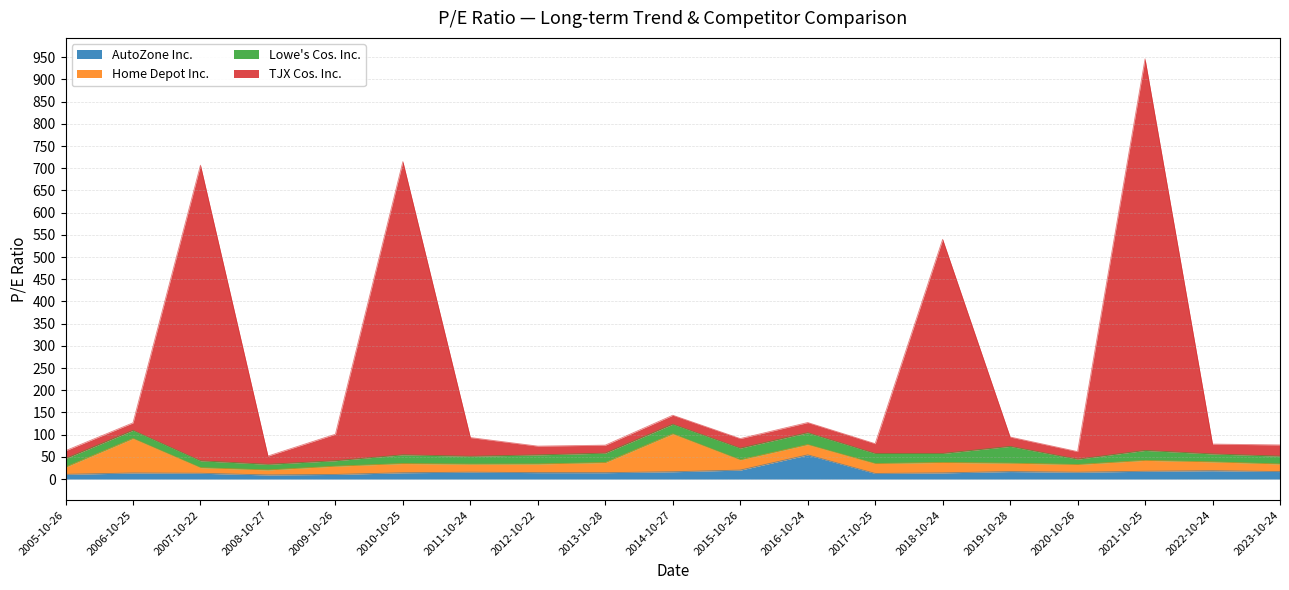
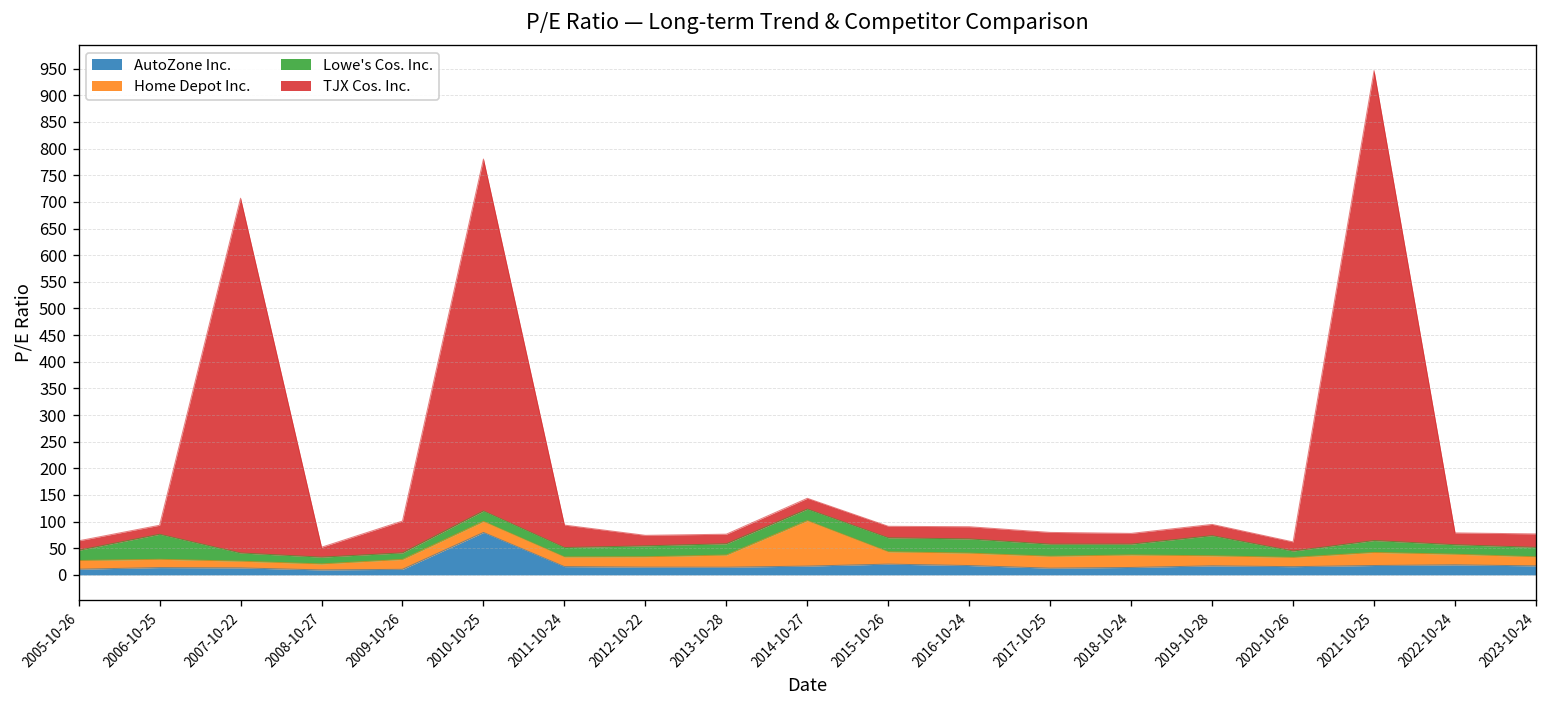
  {
    "AutoZone Inc.": {
      "2005-10-26": 10,
      "2006-10-25": 10,
      "2007-10-22": 10,
      "2008-10-27": 10,
      "2009-10-26": 10,
-     "2010-10-25": 10,
+     "2010-10-25": 80,
      "2011-10-24": 20,
      "2012-10-22": 10,
      "2013-10-28": 10,
      "2014-10-27": 20,
      "2015-10-26": 20,
-     "2016-10-24": 50,
+     "2016-10-24": 20,
      "2017-10-25": 10,
      "2018-10-24": 10,
      "2019-10-28": 20,
      "2020-10-26": 20,
      "2021-10-25": 20,
      "2022-10-24": 20,
      "2023-10-24": 20
    },
    "Home Depot Inc.": {
      "2005-10-26": 20,
-     "2006-10-25": 80,
+     "2006-10-25": 20,
      "2007-10-22": 10,
      "2008-10-27": 10,
      "2009-10-26": 20,
      "2010-10-25": 20,
      "2011-10-24": 20,
      "2012-10-22": 20,
      "2013-10-28": 20,
      "2014-10-27": 90,
      "2015-10-26": 20,
      "2016-10-24": 20,
      "2017-10-25": 20,
      "2018-10-24": 20,
      "2019-10-28": 20,
      "2020-10-26": 20,
      "2021-10-25": 20,
      "2022-10-24": 20,
      "2023-10-24": 20
    },
    "Lowe's Cos. Inc.": {
      "2005-10-26": 20,
-     "2006-10-25": 20,
+     "2006-10-25": 50,
      "2007-10-22": 20,
      "2008-10-27": 10,
      "2009-10-26": 10,
      "2010-10-25": 20,
      "2011-10-24": 20,
      "2012-10-22": 20,
      "2013-10-28": 20,
      "2014-10-27": 20,
      "2015-10-26": 30,
      "2016-10-24": 30,
      "2017-10-25": 20,
      "2018-10-24": 20,
      "2019-10-28": 40,
      "2020-10-26": 10,
      "2021-10-25": 20,
      "2022-10-24": 20,
      "2023-10-24": 20
    },
    "TJX Cos. Inc.": {
      "2005-10-26": 20,
      "2006-10-25": 20,
      "2007-10-22": 670,
      "2008-10-27": 20,
      "2009-10-26": 60,
      "2010-10-25": 660,
      "2011-10-24": 40,
      "2012-10-22": 20,
      "2013-10-28": 20,
      "2014-10-27": 20,
      "2015-10-26": 20,
      "2016-10-24": 20,
      "2017-10-25": 20,
-     "2018-10-24": 480,
+     "2018-10-24": 20,
      "2019-10-28": 20,
      "2020-10-26": 20,
      "2021-10-25": 880,
      "2022-10-24": 20,
      "2023-10-24": 30
    }
  }
